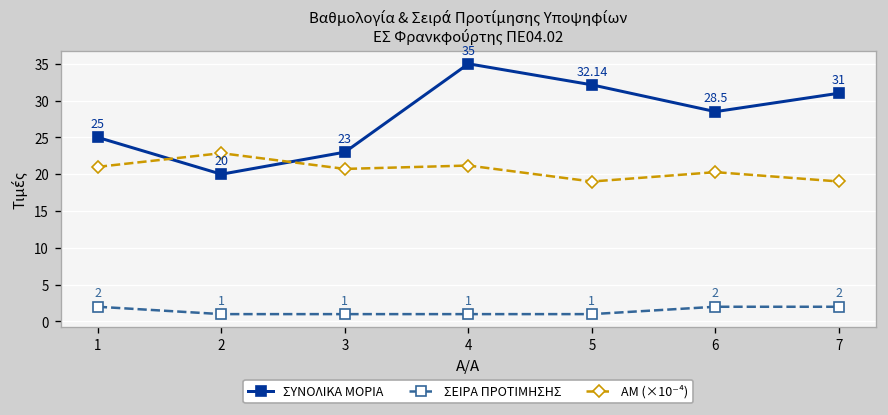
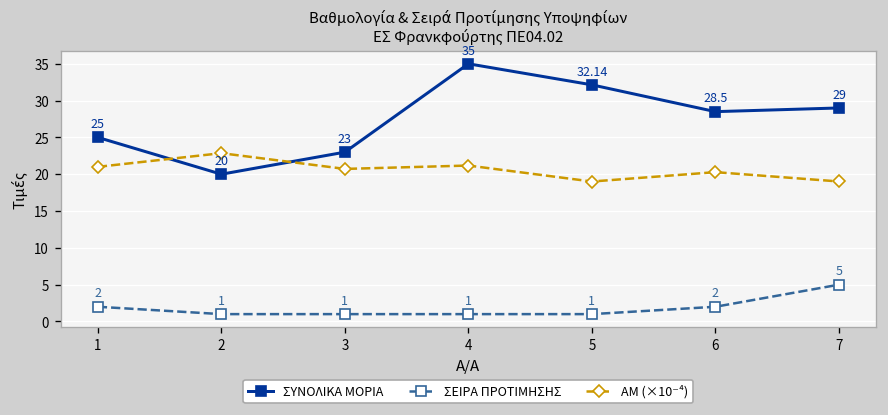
  {
    "ΣΥΝΟΛΙΚΑ ΜΟΡΙΑ": {
      "1": 25,
      "3": 23,
      "4": 35,
      "5": 32.14,
      "6": 28.5,
-     "7": 31
+     "7": 29
    },
    "ΣΕΙΡΑ ΠΡΟΤΙΜΗΣΗΣ": {
      "1": 2,
      "2": 1,
      "3": 1,
      "4": 1,
      "5": 1,
      "6": 2,
-     "7": 2
+     "7": 5
    },
    "ΑΜ (×10⁻⁴)": {
      "1": 21,
      "3": 21,
      "4": 21,
      "5": 19,
      "6": 20,
      "7": 19
    }
  }
